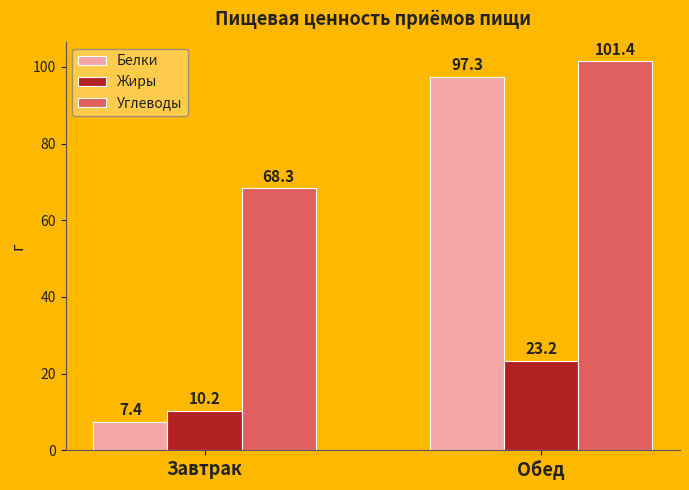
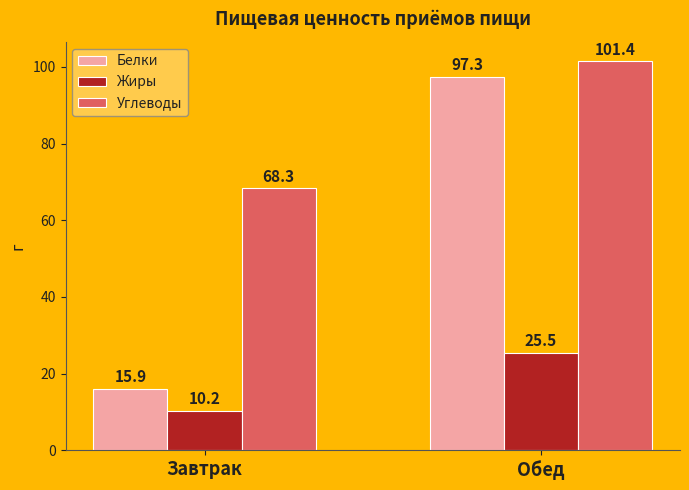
  {
    "Белки": {
-     "Завтрак": 7.4,
+     "Завтрак": 15.9,
      "Обед": 97.3
    },
    "Жиры": {
      "Завтрак": 10.2,
-     "Обед": 23.2
+     "Обед": 25.5
    },
    "Углеводы": {
      "Завтрак": 68.3,
      "Обед": 101.4
    }
  }
